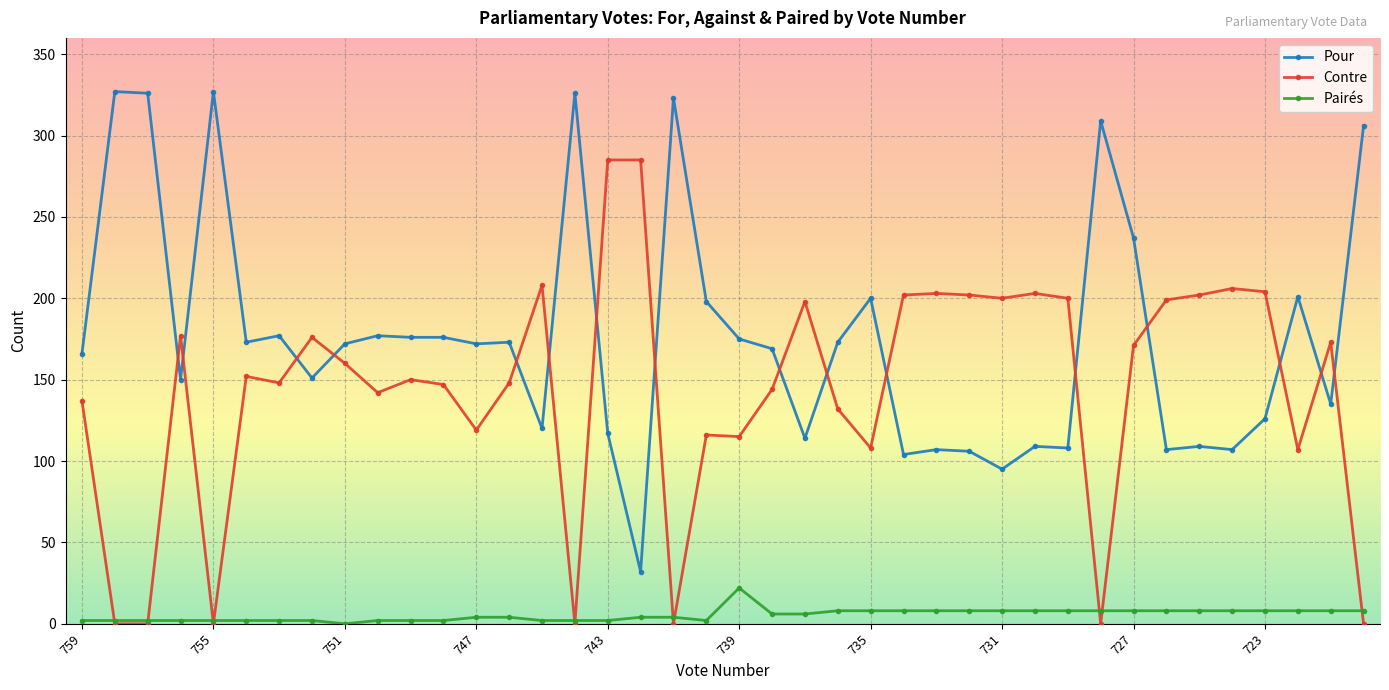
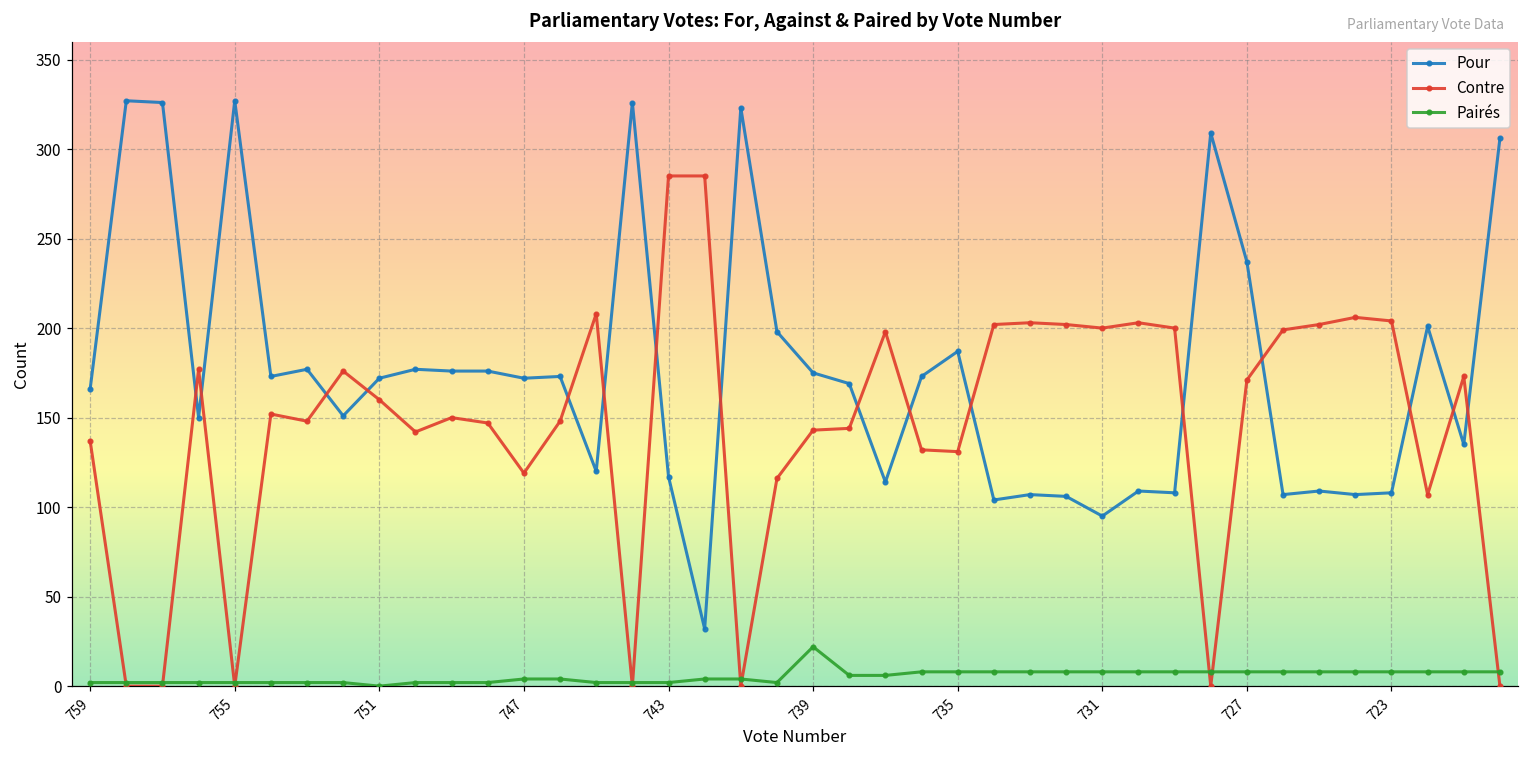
  {
    "Pour": {
      "759": 166,
      "755": 327,
      "751": 172,
      "747": 172,
      "743": 117,
      "739": 175,
-     "735": 200,
+     "735": 187,
      "731": 95,
      "727": 237,
-     "723": 126
+     "723": 108
    },
    "Contre": {
      "759": 137,
      "755": 0,
      "751": 160,
      "747": 119,
      "743": 285,
-     "739": 115,
-     "735": 108,
+     "739": 143,
+     "735": 131,
      "731": 200,
      "727": 171,
      "723": 204
    },
    "Pairés": {
      "759": 2,
      "755": 2,
      "751": 0,
      "747": 4,
      "743": 2,
      "739": 22,
      "735": 8,
      "731": 8,
      "727": 8,
      "723": 8
    }
  }
